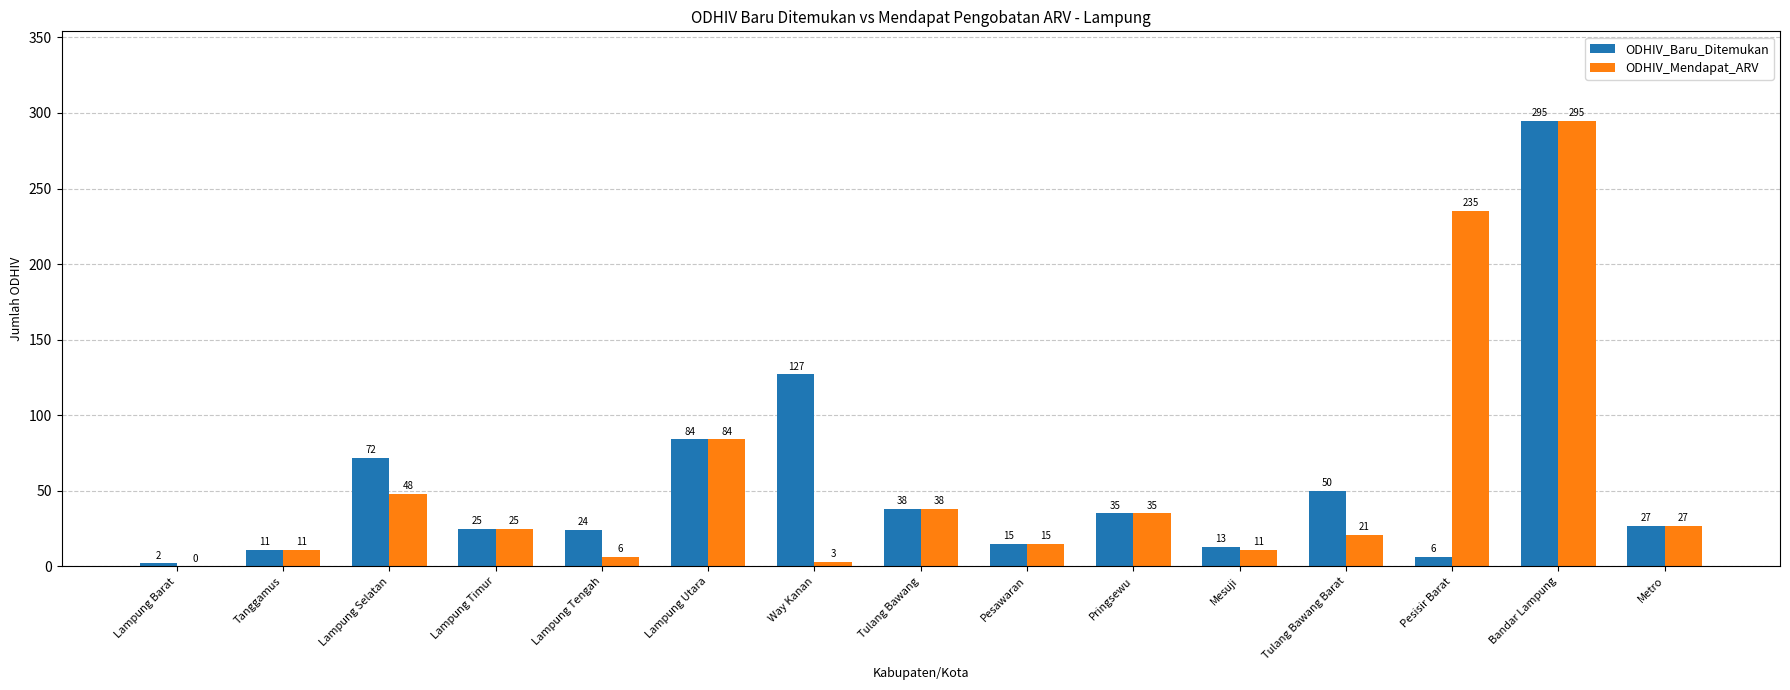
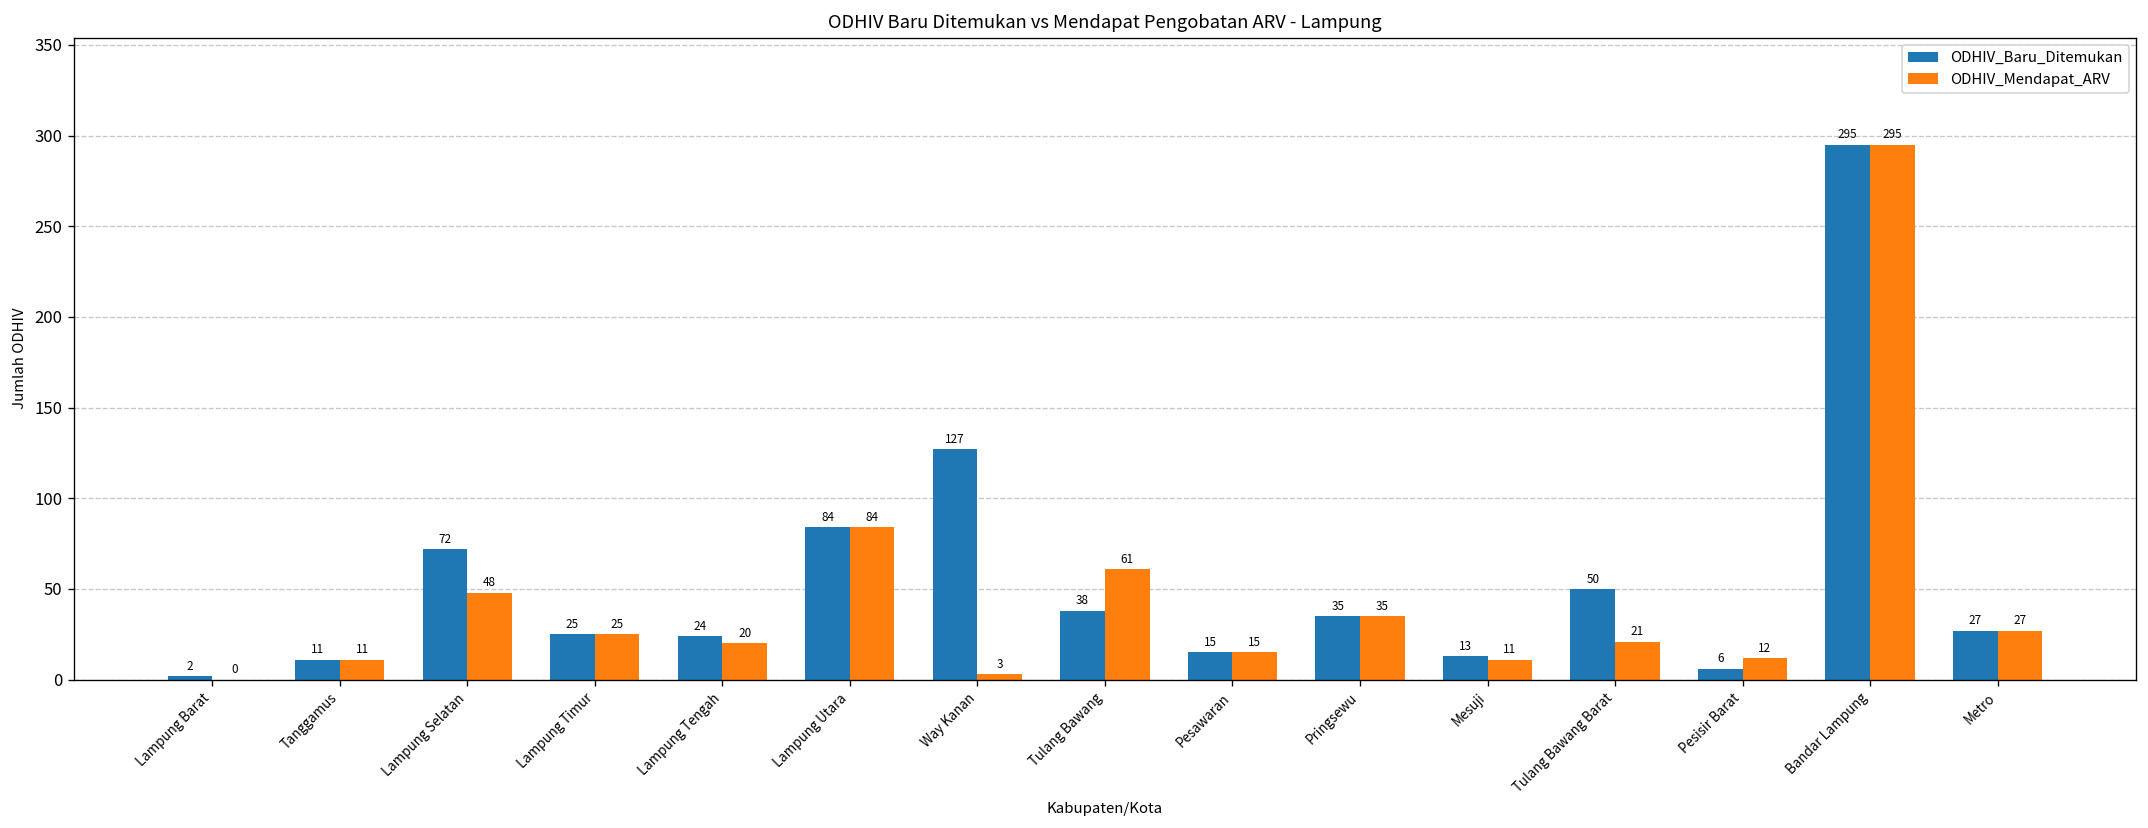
  {
    "ODHIV_Baru_Ditemukan": {
      "Lampung Barat": 2,
      "Tanggamus": 11,
      "Lampung Selatan": 72,
      "Lampung Timur": 25,
      "Lampung Tengah": 24,
      "Lampung Utara": 84,
      "Way Kanan": 127,
      "Tulang Bawang": 38,
      "Pesawaran": 15,
      "Pringsewu": 35,
      "Mesuji": 13,
      "Tulang Bawang Barat": 50,
      "Pesisir Barat": 6,
      "Bandar Lampung": 295,
      "Metro": 27
    },
    "ODHIV_Mendapat_ARV": {
      "Lampung Barat": 0,
      "Tanggamus": 11,
      "Lampung Selatan": 48,
      "Lampung Timur": 25,
-     "Lampung Tengah": 6,
+     "Lampung Tengah": 20,
      "Lampung Utara": 84,
      "Way Kanan": 3,
-     "Tulang Bawang": 38,
+     "Tulang Bawang": 61,
      "Pesawaran": 15,
      "Pringsewu": 35,
      "Mesuji": 11,
      "Tulang Bawang Barat": 21,
-     "Pesisir Barat": 235,
+     "Pesisir Barat": 12,
      "Bandar Lampung": 295,
      "Metro": 27
    }
  }
